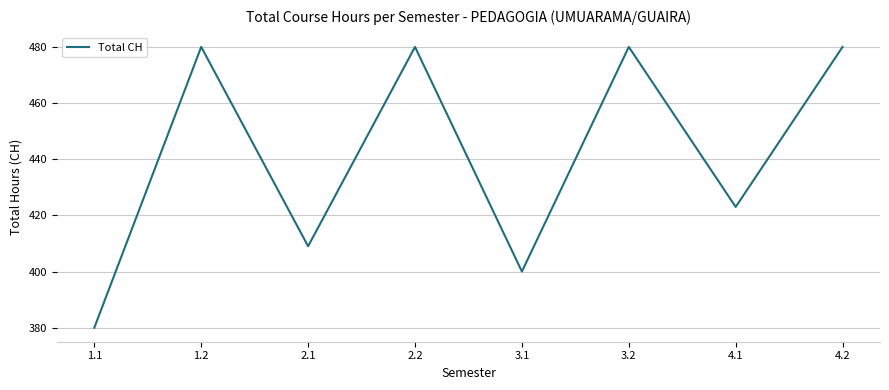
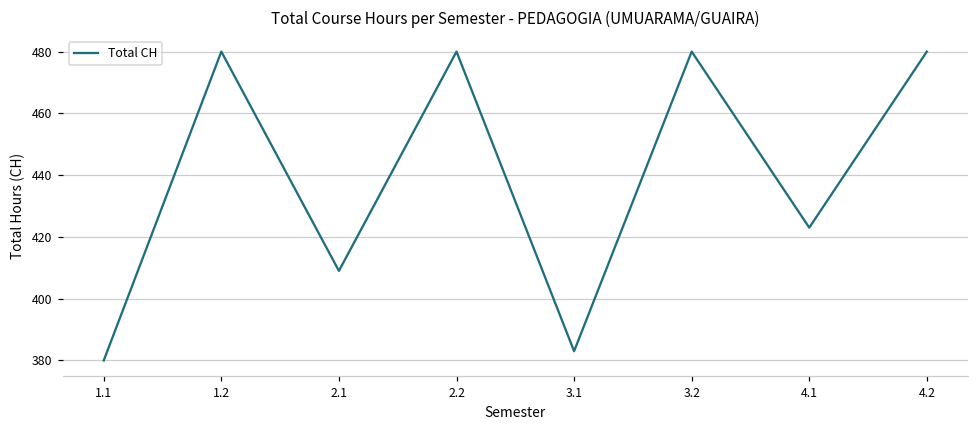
  {
    "1.1": 380,
    "1.2": 480,
    "2.1": 409,
    "2.2": 480,
-   "3.1": 400,
+   "3.1": 383,
    "3.2": 480,
    "4.1": 423,
    "4.2": 480
  }
